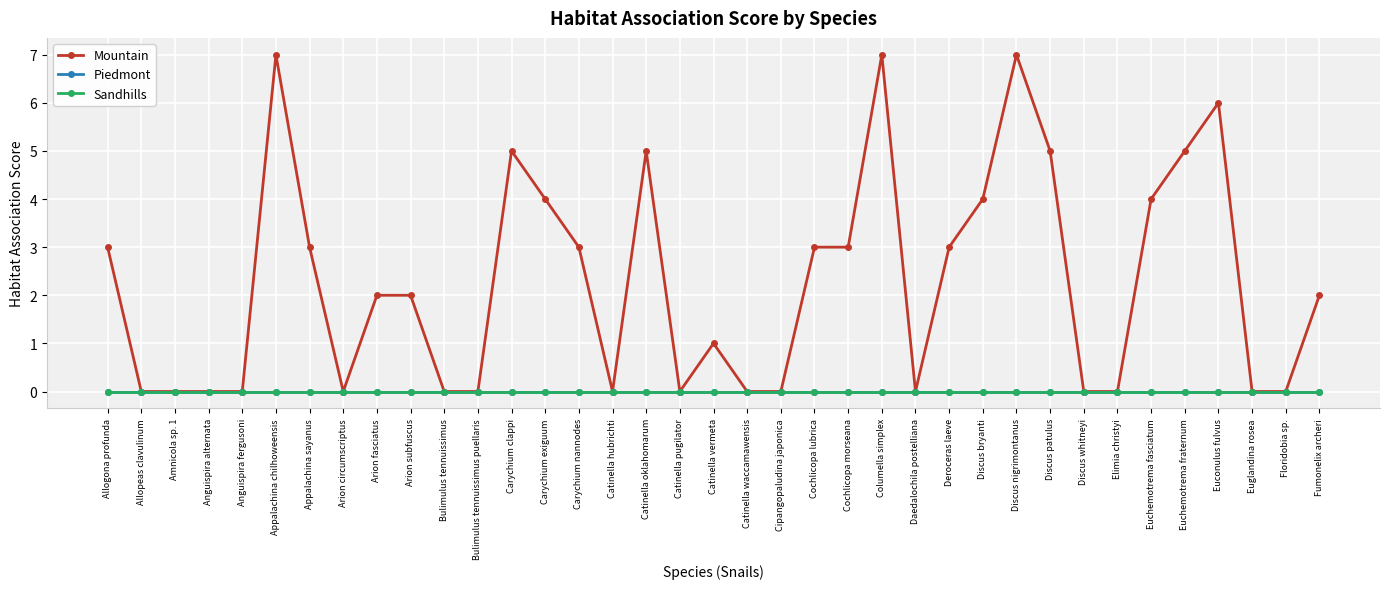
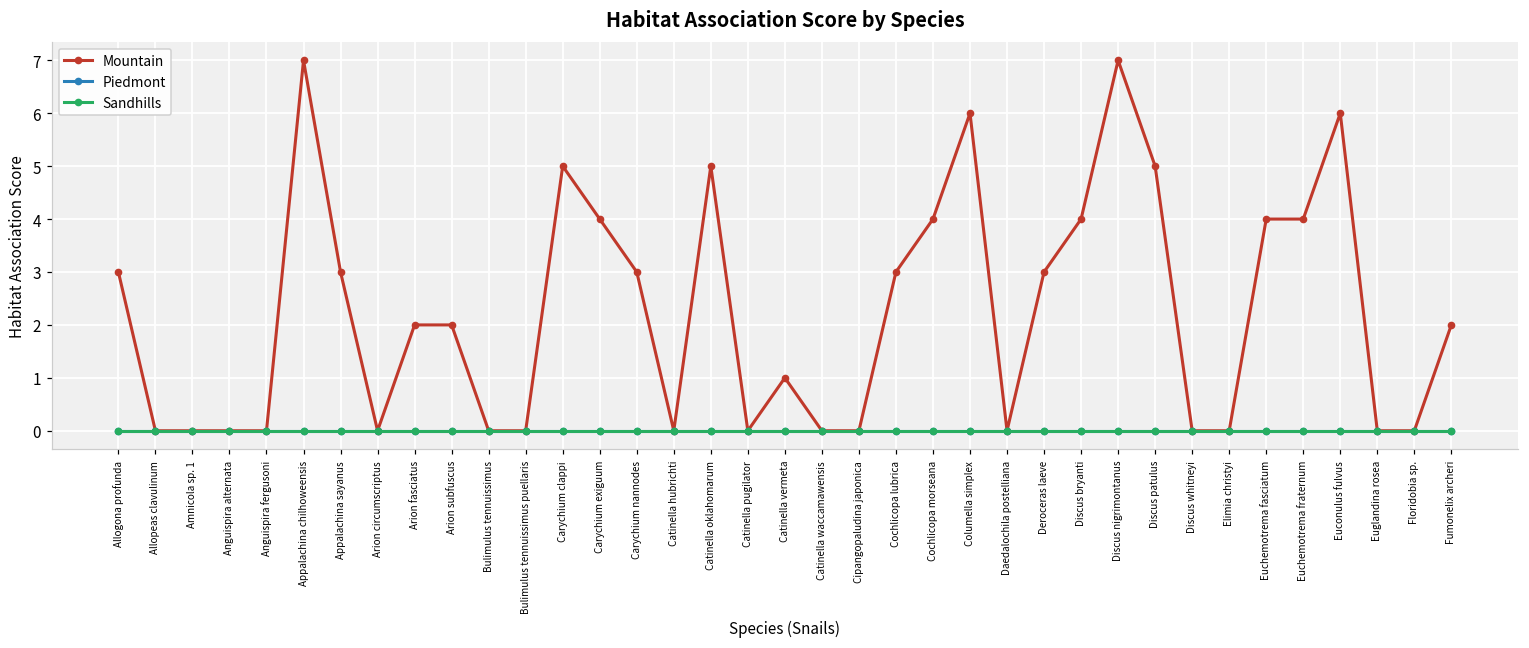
  {
    "Mountain": {
      "Allogona profunda": 3,
      "Appalachina chilhoweensis": 7,
      "Appalachina sayanus": 3,
      "Arion fasciatus": 2,
      "Arion subfuscus": 2,
      "Carychium clappi": 5,
      "Carychium exiguum": 4,
      "Carychium nannodes": 3,
      "Catinella oklahomarum": 5,
      "Catinella vermeta": 1,
      "Cochlicopa lubrica": 3,
-     "Cochlicopa morseana": 3,
-     "Columella simplex": 7,
+     "Cochlicopa morseana": 4,
+     "Columella simplex": 6,
      "Deroceras laeve": 3,
      "Discus bryanti": 4,
      "Discus nigrimontanus": 7,
      "Discus patulus": 5,
      "Euchemotrema fasciatum": 4,
-     "Euchemotrema fraternum": 5,
+     "Euchemotrema fraternum": 4,
      "Euconulus fulvus": 6,
      "Fumonelix archeri": 2
    },
    "Sandhills": {
      "Allogona profunda": 0,
      "Appalachina chilhoweensis": 0,
      "Appalachina sayanus": 0,
      "Arion fasciatus": 0,
      "Arion subfuscus": 0,
      "Carychium clappi": 0,
      "Carychium exiguum": 0,
      "Carychium nannodes": 0,
      "Catinella oklahomarum": 0,
      "Catinella vermeta": 0,
      "Cochlicopa lubrica": 0,
      "Cochlicopa morseana": 0,
      "Columella simplex": 0,
      "Deroceras laeve": 0,
      "Discus bryanti": 0,
      "Discus nigrimontanus": 0,
      "Discus patulus": 0,
      "Euchemotrema fasciatum": 0,
      "Euchemotrema fraternum": 0,
      "Euconulus fulvus": 0,
      "Fumonelix archeri": 0
    }
  }
